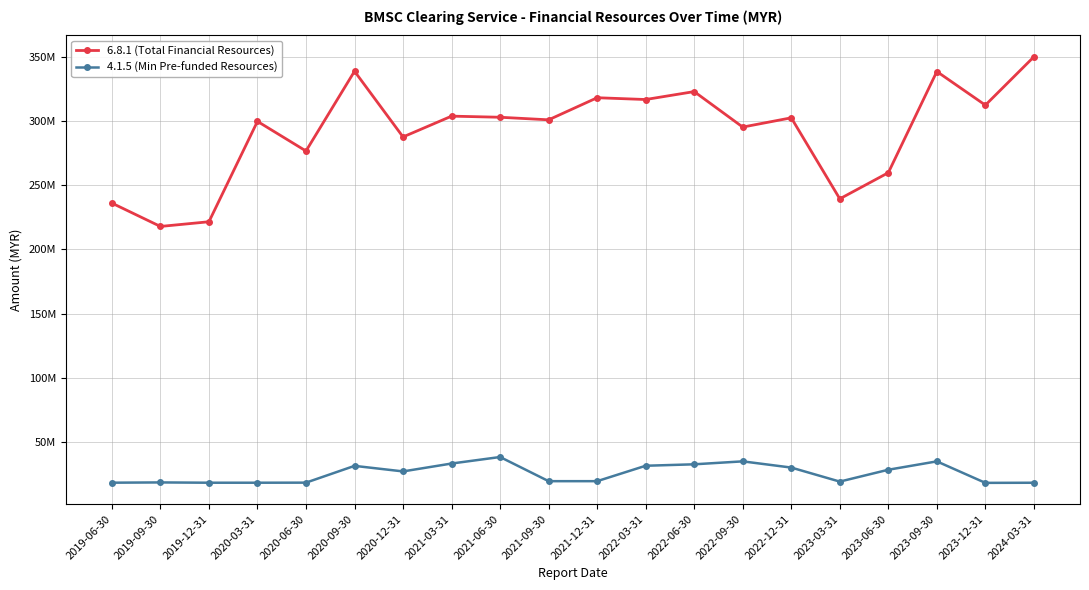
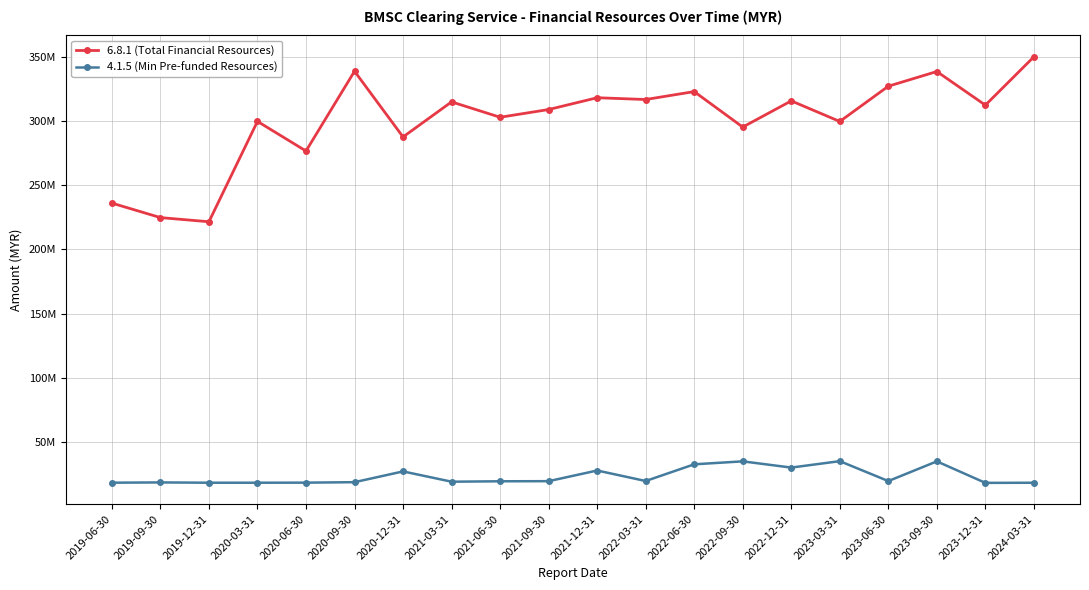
  {
    "6.8.1 (Total Financial Resources)": {
      "2019-06-30": 236000000,
-     "2019-09-30": 218000000,
+     "2019-09-30": 225000000,
      "2019-12-31": 222000000,
      "2020-03-31": 300000000,
      "2020-06-30": 277000000,
      "2020-09-30": 339000000,
      "2020-12-31": 288000000,
-     "2021-03-31": 304000000,
+     "2021-03-31": 315000000,
      "2021-06-30": 303000000,
-     "2021-09-30": 301000000,
+     "2021-09-30": 309000000,
      "2021-12-31": 318000000,
      "2022-03-31": 317000000,
      "2022-06-30": 323000000,
      "2022-09-30": 295000000,
-     "2022-12-31": 303000000,
-     "2023-03-31": 239000000,
-     "2023-06-30": 260000000,
+     "2022-12-31": 316000000,
+     "2023-03-31": 300000000,
+     "2023-06-30": 327000000,
      "2023-09-30": 339000000,
      "2023-12-31": 312000000,
      "2024-03-31": 350000000
    },
    "4.1.5 (Min Pre-funded Resources)": {
      "2019-06-30": 18000000,
      "2019-09-30": 18000000,
      "2019-12-31": 18000000,
      "2020-03-31": 18000000,
      "2020-06-30": 18000000,
-     "2020-09-30": 31000000,
+     "2020-09-30": 19000000,
      "2020-12-31": 27000000,
-     "2021-03-31": 33000000,
-     "2021-06-30": 38000000,
+     "2021-03-31": 19000000,
+     "2021-06-30": 19000000,
      "2021-09-30": 19000000,
-     "2021-12-31": 19000000,
-     "2022-03-31": 31000000,
+     "2021-12-31": 28000000,
+     "2022-03-31": 20000000,
      "2022-06-30": 33000000,
      "2022-09-30": 35000000,
      "2022-12-31": 30000000,
-     "2023-03-31": 19000000,
-     "2023-06-30": 28000000,
+     "2023-03-31": 35000000,
+     "2023-06-30": 20000000,
      "2023-09-30": 35000000,
      "2023-12-31": 18000000,
      "2024-03-31": 18000000
    }
  }
